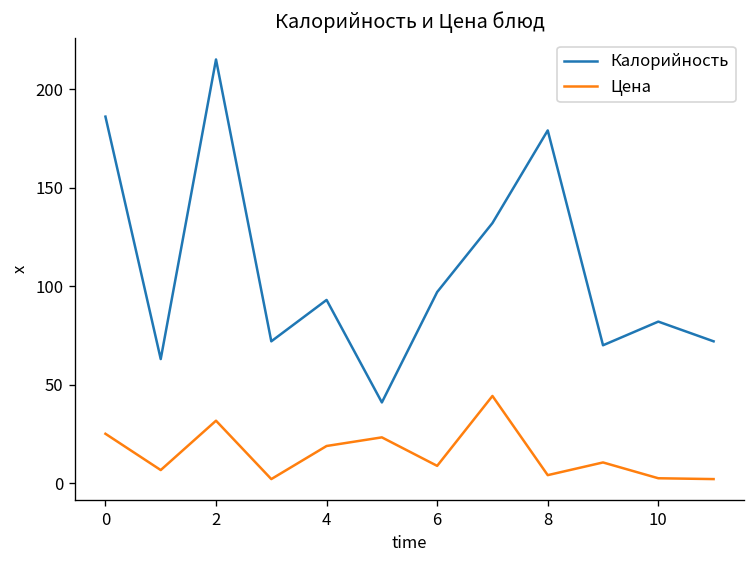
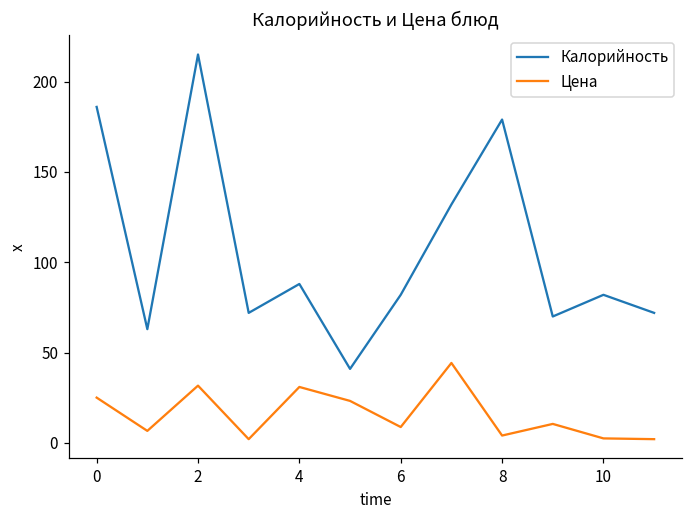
  {
    "Калорийность": {
      "0": 186,
      "2": 215,
-     "4": 93,
-     "6": 97,
+     "4": 88,
+     "6": 82,
      "8": 179,
      "10": 82
    },
    "Цена": {
      "0": 25,
      "2": 32,
-     "4": 19,
+     "4": 31,
      "6": 9,
      "8": 4,
      "10": 3
    }
  }
